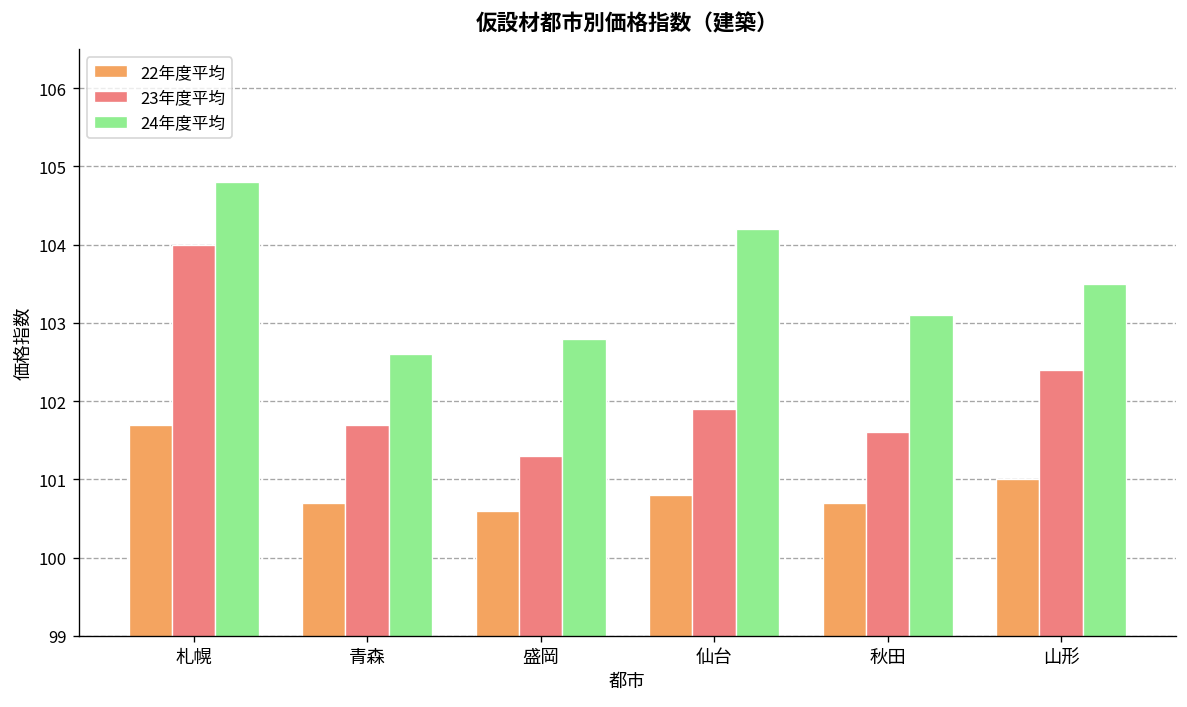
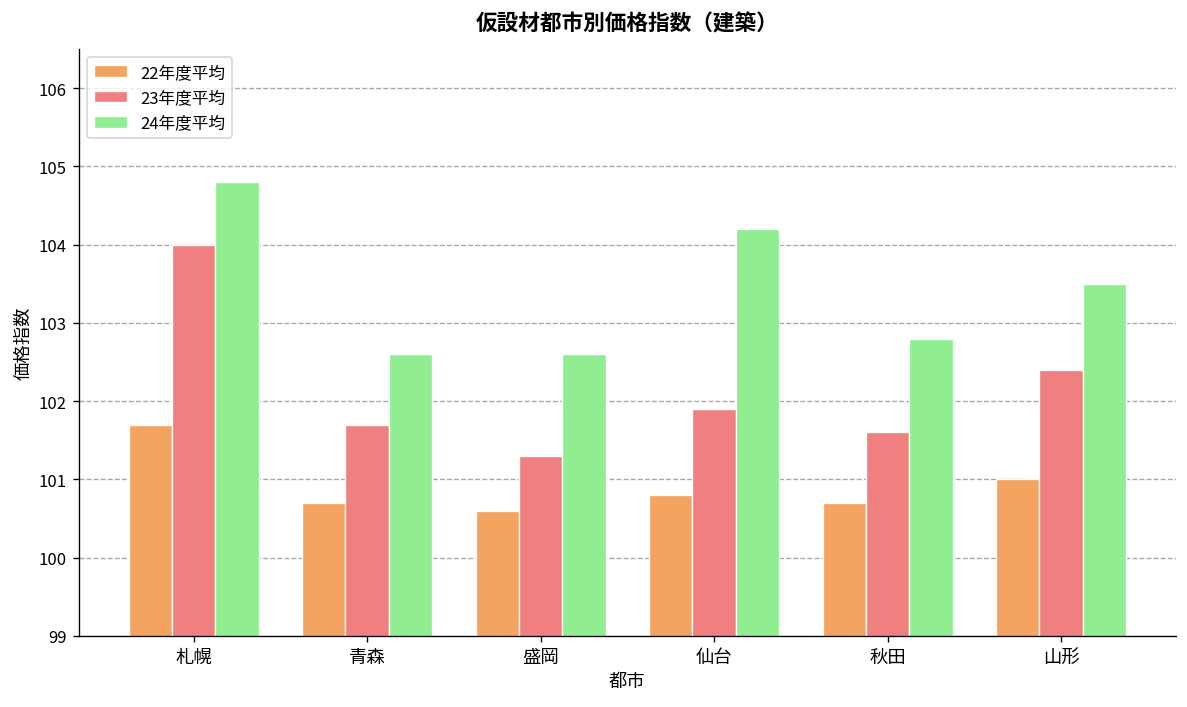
  {
    "24年度平均": {
      "札幌": 104.8,
      "青森": 102.6,
-     "盛岡": 102.8,
+     "盛岡": 102.6,
      "仙台": 104.2,
-     "秋田": 103.1,
+     "秋田": 102.8,
      "山形": 103.5
    }
  }
